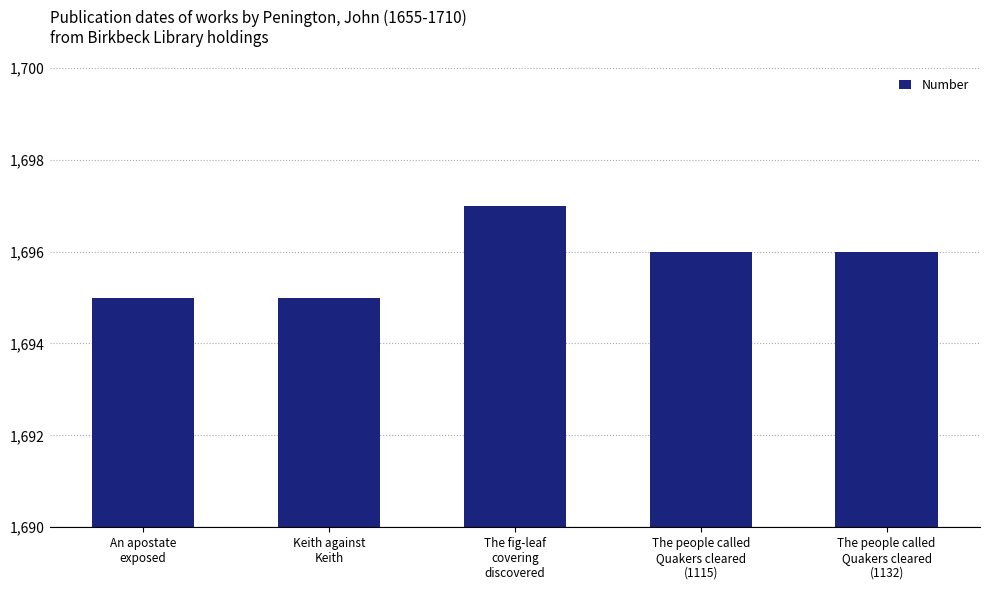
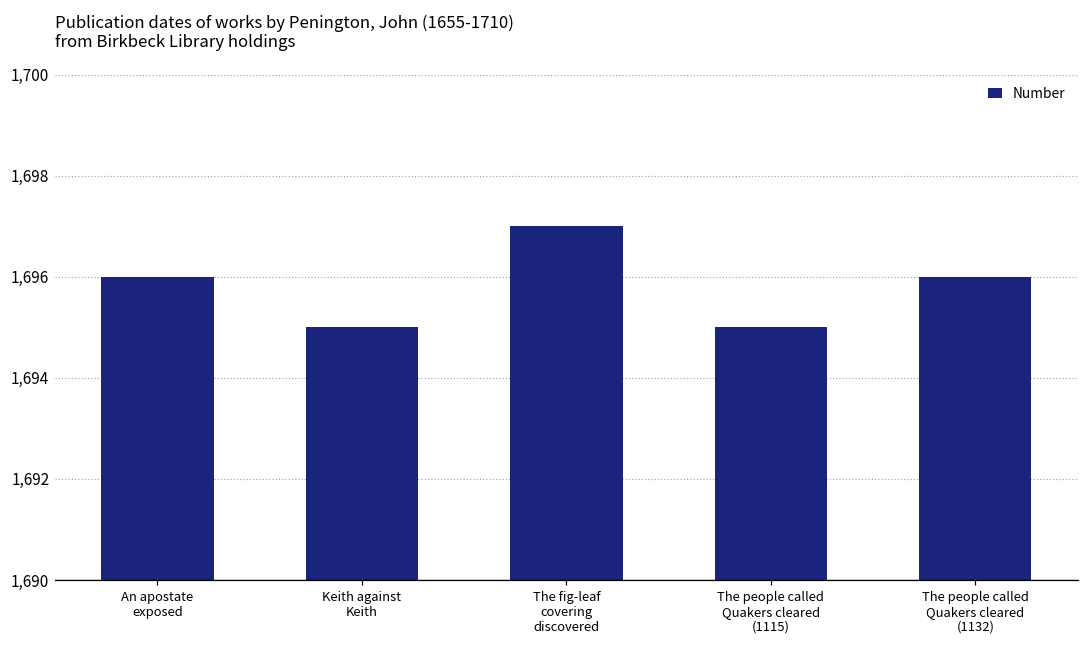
  {
-   "An apostate exposed": "1,695",
+   "An apostate exposed": "1,696",
    "Keith against Keith": "1,695",
    "The fig-leaf covering discovered": "1,697",
-   "The people called Quakers cleared (1115)": "1,696",
+   "The people called Quakers cleared (1115)": "1,695",
    "The people called Quakers cleared (1132)": "1,696"
  }
